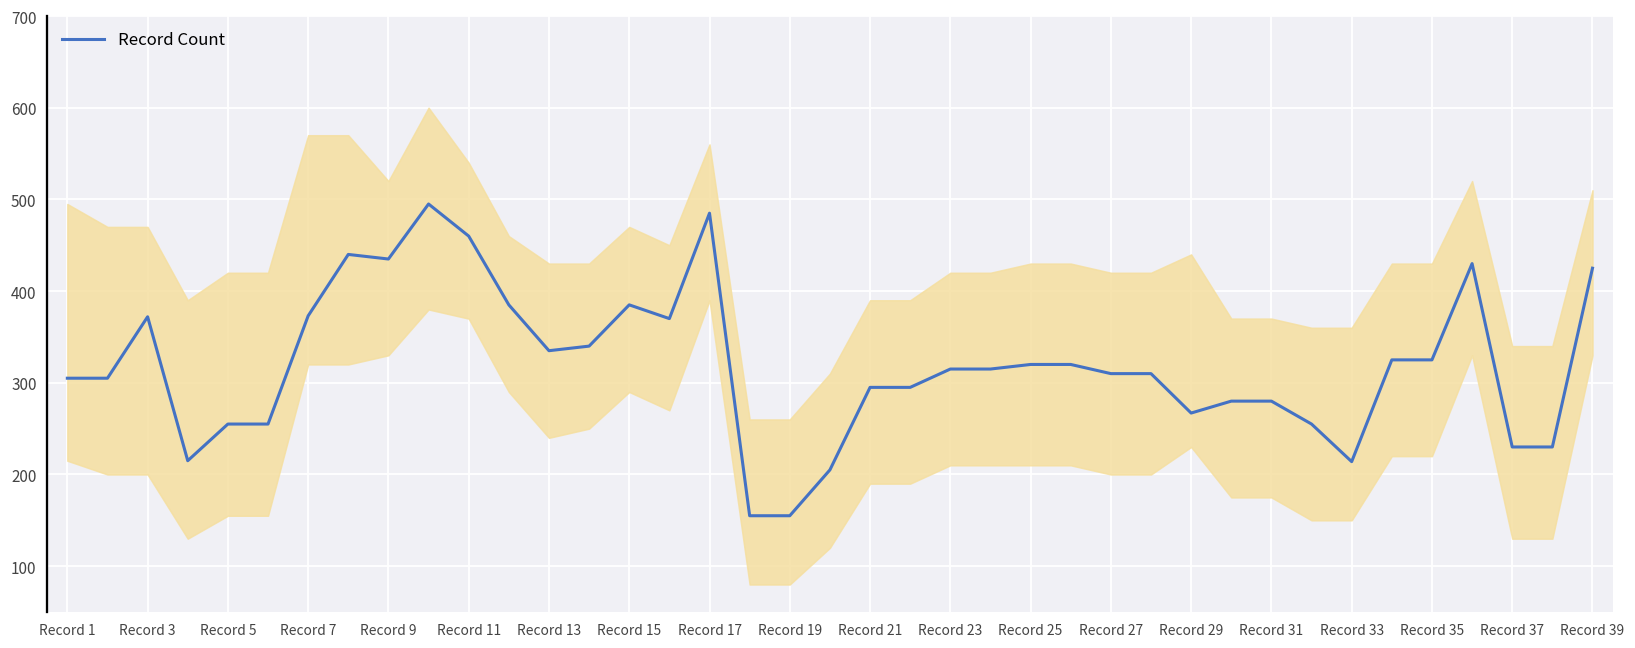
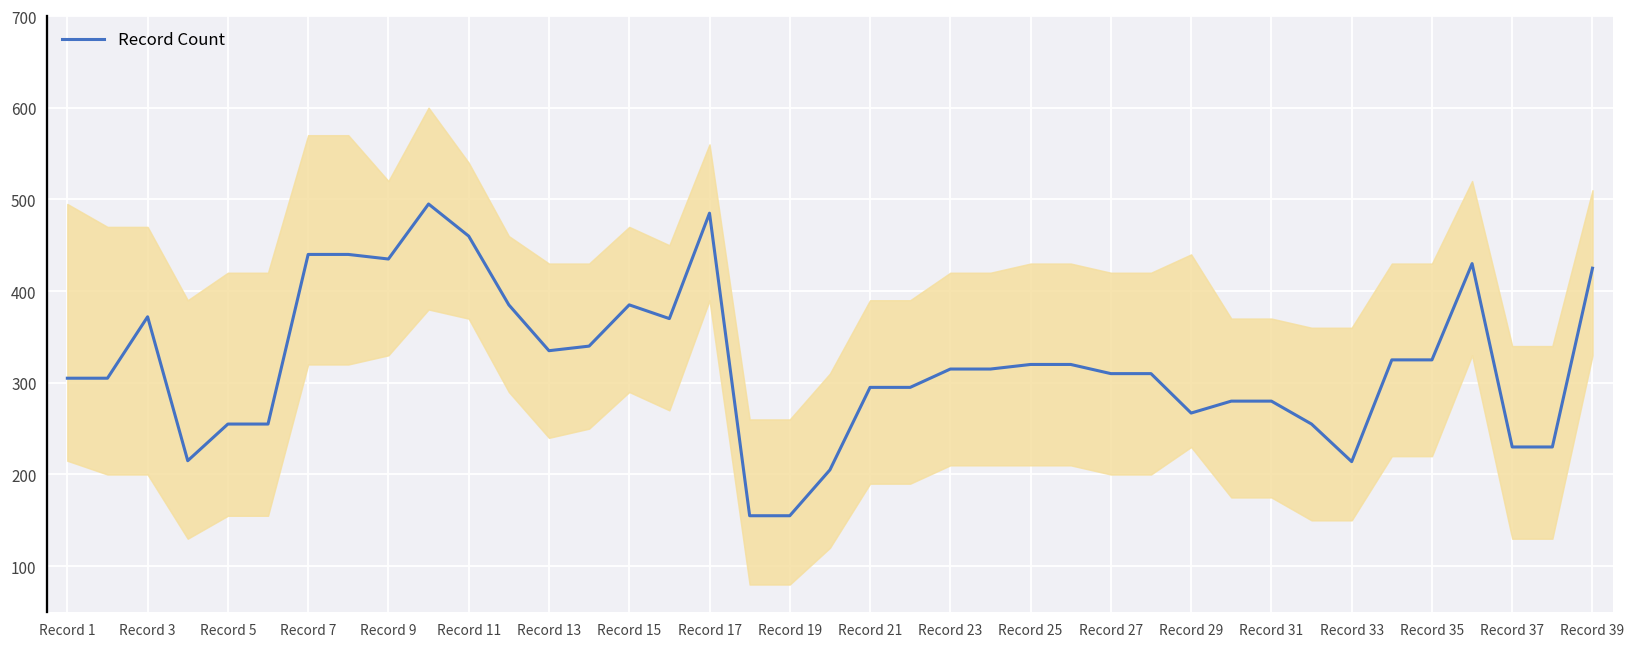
  {
    "Record Count": {
      "Record 1": 310,
      "Record 3": 370,
      "Record 5": 260,
-     "Record 7": 370,
+     "Record 7": 440,
      "Record 9": 440,
      "Record 11": 460,
      "Record 13": 340,
      "Record 15": 390,
      "Record 17": 490,
      "Record 19": 160,
      "Record 21": 300,
      "Record 23": 320,
      "Record 25": 320,
      "Record 27": 310,
      "Record 29": 270,
      "Record 31": 280,
      "Record 33": 210,
      "Record 35": 330,
      "Record 37": 230,
      "Record 39": 430
    }
  }
